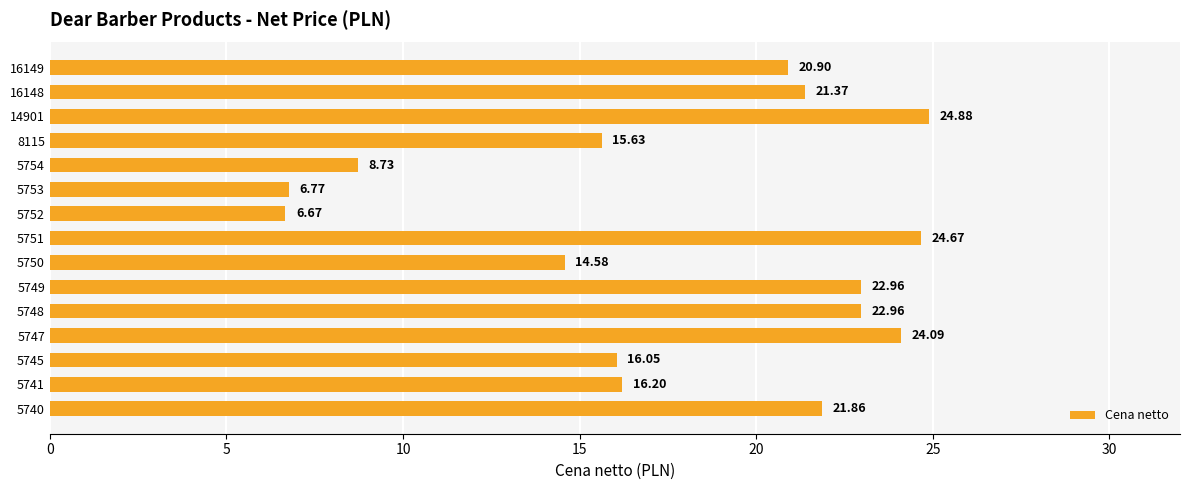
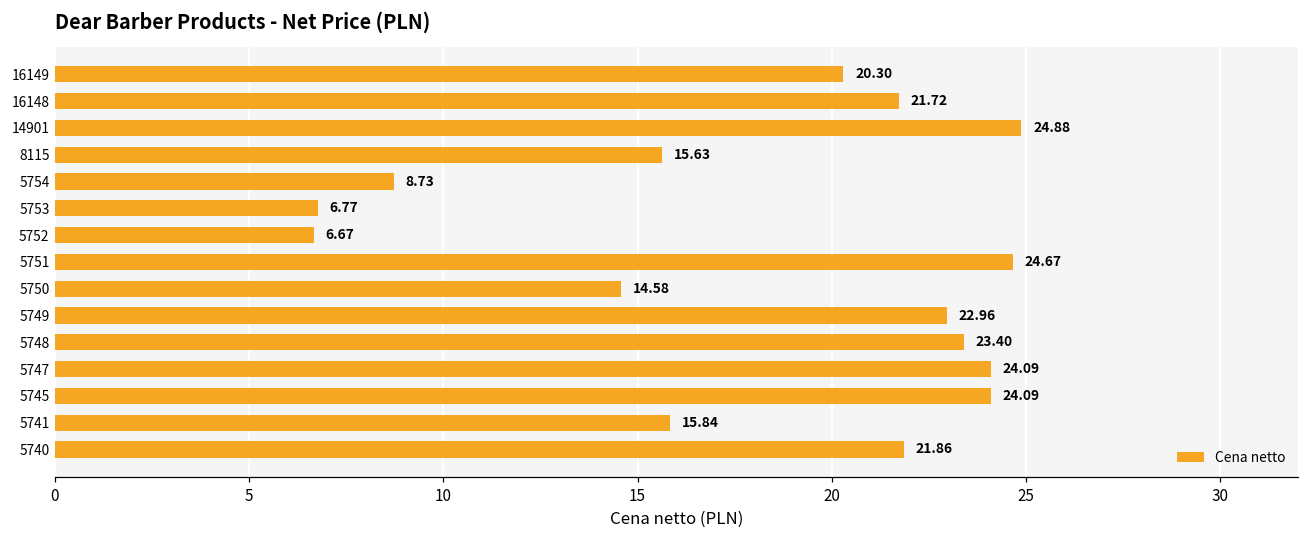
  {
-   "16149": 20.90,
-   "16148": 21.37,
+   "16149": 20.30,
+   "16148": 21.72,
    "14901": 24.88,
    "8115": 15.63,
    "5754": 8.73,
    "5753": 6.77,
    "5752": 6.67,
    "5751": 24.67,
    "5750": 14.58,
    "5749": 22.96,
-   "5748": 22.96,
+   "5748": 23.40,
    "5747": 24.09,
-   "5745": 16.05,
-   "5741": 16.20,
+   "5745": 24.09,
+   "5741": 15.84,
    "5740": 21.86
  }
